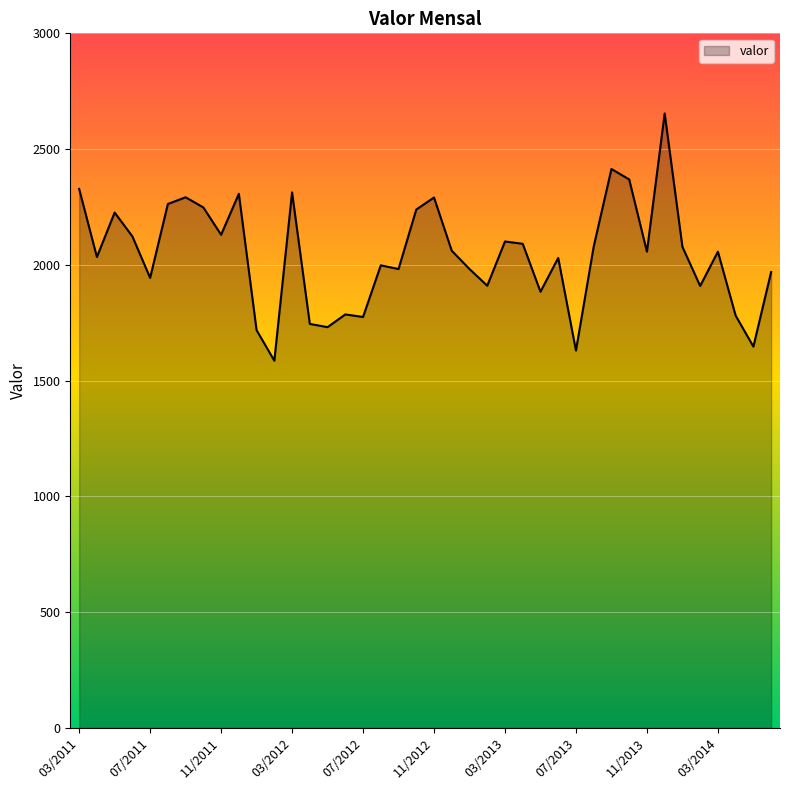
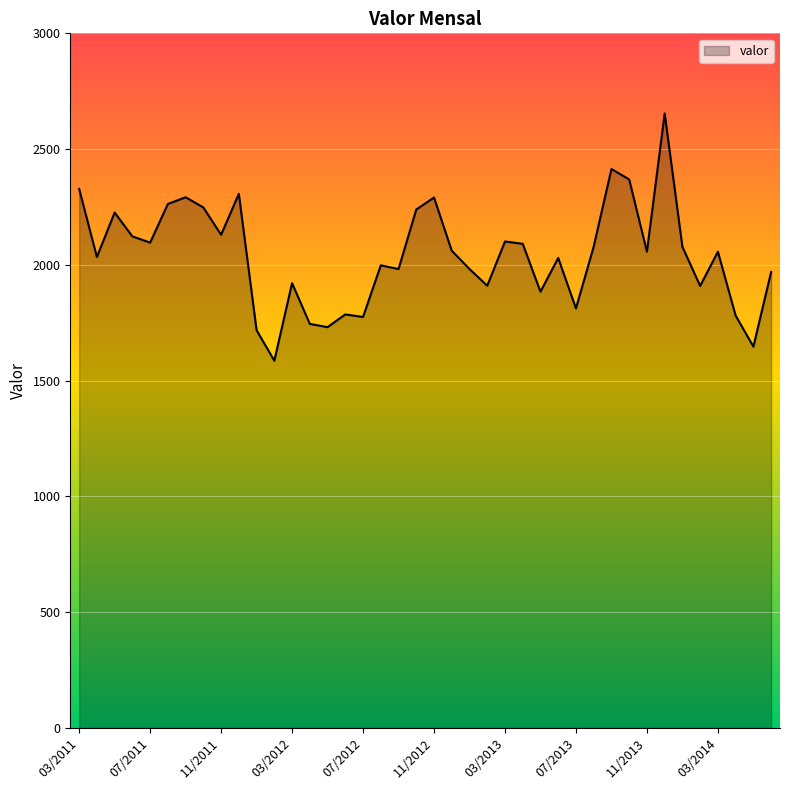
  {
    "03/2011": 2330,
-   "07/2011": 1940,
+   "07/2011": 2100,
    "11/2011": 2130,
-   "03/2012": 2310,
+   "03/2012": 1920,
    "07/2012": 1780,
    "11/2012": 2290,
    "03/2013": 2100,
-   "07/2013": 1630,
+   "07/2013": 1810,
    "11/2013": 2060,
    "03/2014": 2060
  }
